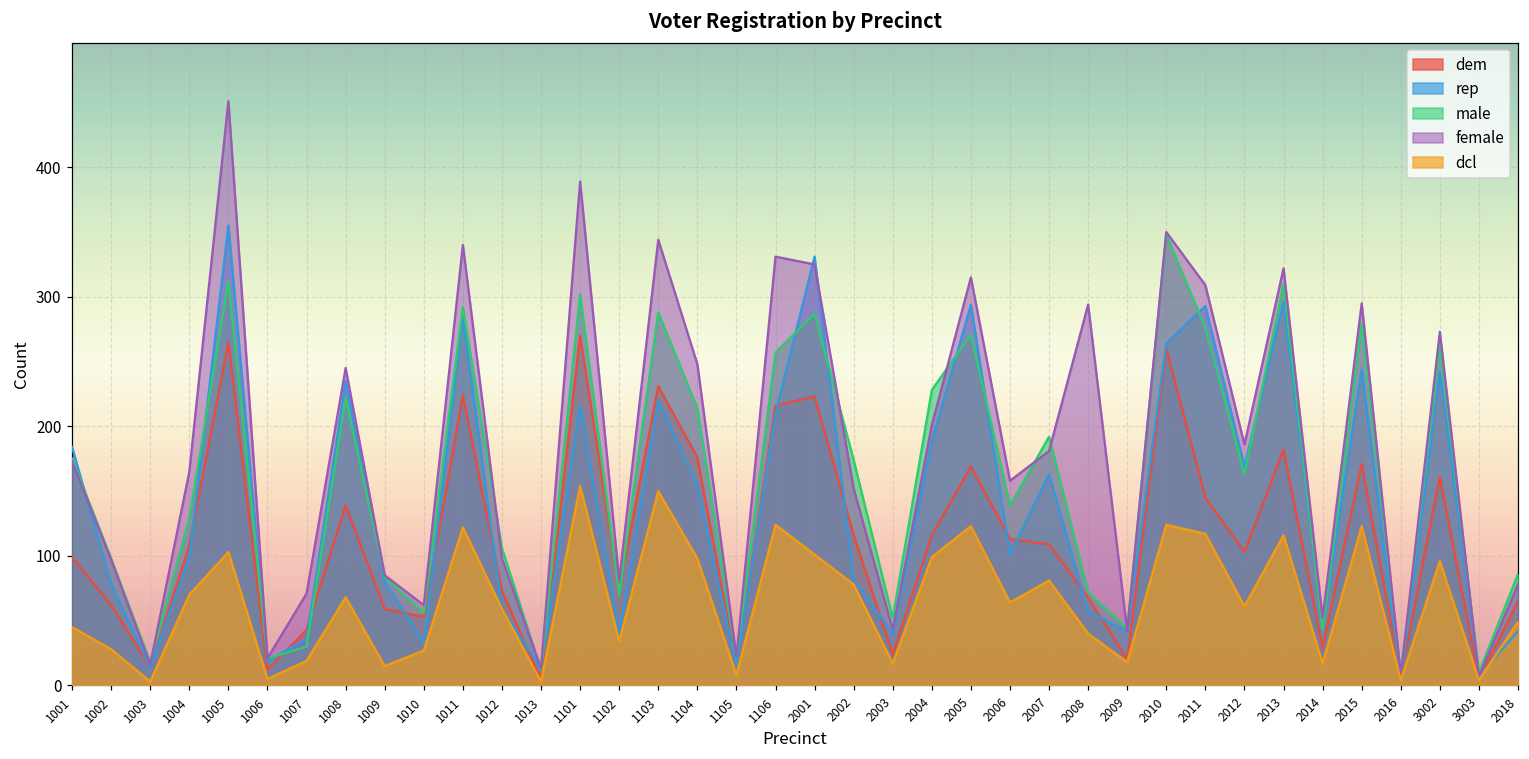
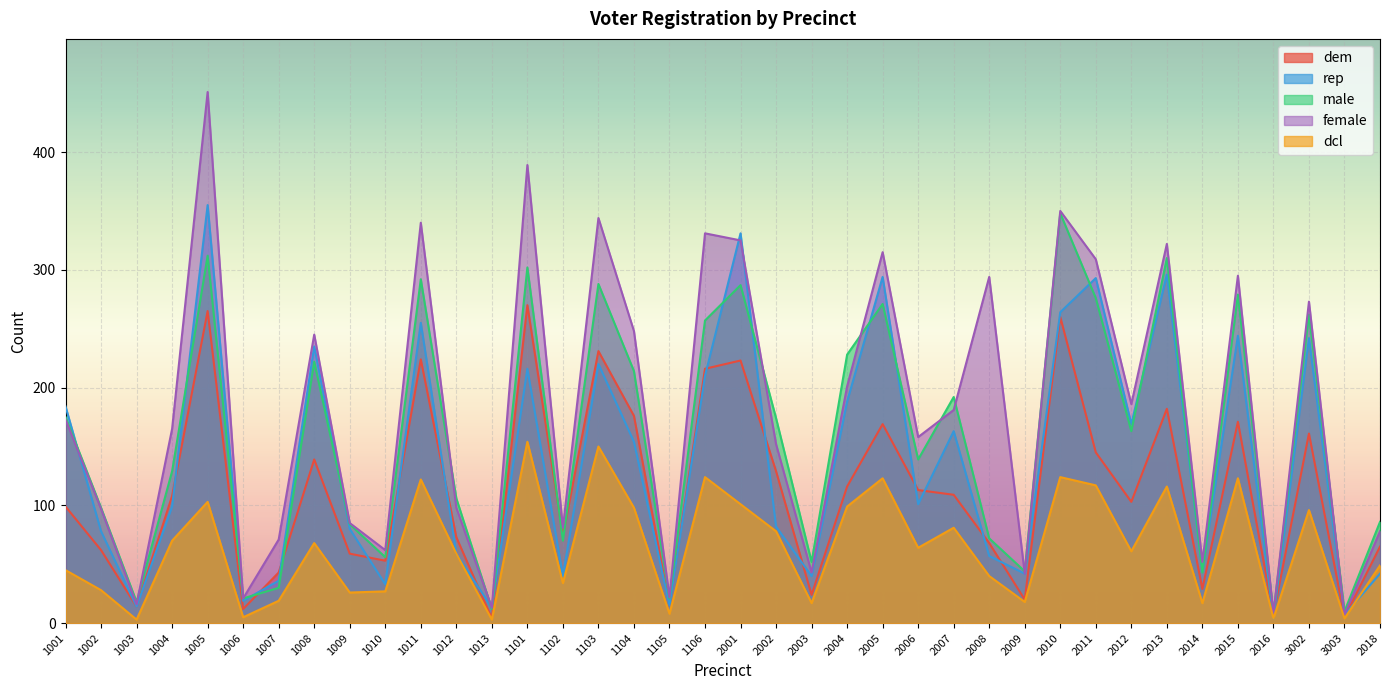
  {
    "dem": {
      "1001": 99,
      "1002": 62,
      "1004": 108,
      "1005": 265,
      "1006": 12,
      "1007": 43,
      "1008": 139,
      "1009": 59,
      "1010": 53,
      "1011": 224,
      "1012": 73,
      "1101": 270,
      "1102": 74,
      "1103": 231,
      "1104": 176,
      "1106": 216,
      "2001": 223,
-     "2002": 116,
+     "2002": 129,
      "2003": 24,
      "2004": 116,
      "2005": 169,
      "2006": 113,
      "2007": 109,
      "2008": 68,
      "2010": 260,
      "2011": 145,
      "2012": 103,
      "2013": 182,
      "2014": 29,
      "2015": 171,
      "3002": 161,
      "2018": 65
    },
    "rep": {
      "1001": 184,
      "1002": 78,
      "1004": 99,
      "1005": 355,
      "1007": 36,
      "1008": 235,
      "1009": 80,
      "1010": 33,
-     "1011": 284,
+     "1011": 255,
      "1101": 216,
      "1102": 40,
      "1103": 220,
      "1104": 154,
      "1106": 210,
      "2001": 331,
      "2002": 82,
      "2003": 40,
      "2004": 188,
      "2005": 294,
      "2006": 101,
      "2007": 163,
      "2008": 57,
      "2010": 264,
      "2011": 293,
      "2012": 169,
      "2013": 296,
      "2015": 244,
      "3002": 242,
      "2018": 42
    },
    "male": {
      "1004": 129,
      "1005": 312,
      "1007": 30,
      "1008": 222,
      "1010": 56,
      "1011": 292,
      "1012": 106,
      "1101": 302,
      "1102": 70,
      "1103": 288,
      "1104": 214,
      "1106": 257,
      "2001": 287,
      "2002": 174,
      "2003": 52,
      "2004": 228,
      "2005": 271,
      "2006": 139,
      "2007": 192,
      "2008": 72,
      "2011": 276,
      "2012": 163,
      "2013": 310,
      "2015": 279,
      "3002": 262,
      "3003": 10,
      "2018": 86
    },
    "female": {
      "1004": 165,
      "1005": 451,
      "1007": 71,
      "1008": 245,
      "1010": 62,
      "1011": 340,
      "1012": 98,
      "1101": 389,
      "1102": 81,
      "1103": 344,
      "1104": 248,
      "1106": 331,
      "2001": 325,
      "2002": 152,
      "2003": 43,
      "2004": 201,
      "2005": 315,
      "2006": 158,
      "2007": 181,
      "2008": 294,
      "2011": 309,
      "2012": 186,
      "2013": 322,
      "2014": 52,
      "2015": 295,
      "3002": 273,
      "2018": 78
    },
    "dcl": {
      "1001": 45,
      "1002": 28,
      "1003": 3,
      "1004": 70,
      "1005": 103,
      "1006": 5,
      "1007": 19,
      "1008": 68,
-     "1009": 15,
+     "1009": 26,
      "1010": 27,
      "1011": 122,
      "1101": 154,
      "1102": 34,
      "1103": 150,
      "1104": 98,
      "1105": 8,
      "1106": 124,
      "2001": 101,
      "2002": 78,
      "2003": 17,
      "2004": 99,
      "2005": 123,
      "2006": 64,
      "2007": 81,
      "2008": 40,
      "2010": 124,
      "2011": 117,
      "2012": 61,
      "2013": 116,
      "2014": 17,
      "2015": 123,
      "3002": 96,
      "2018": 49
    }
  }
